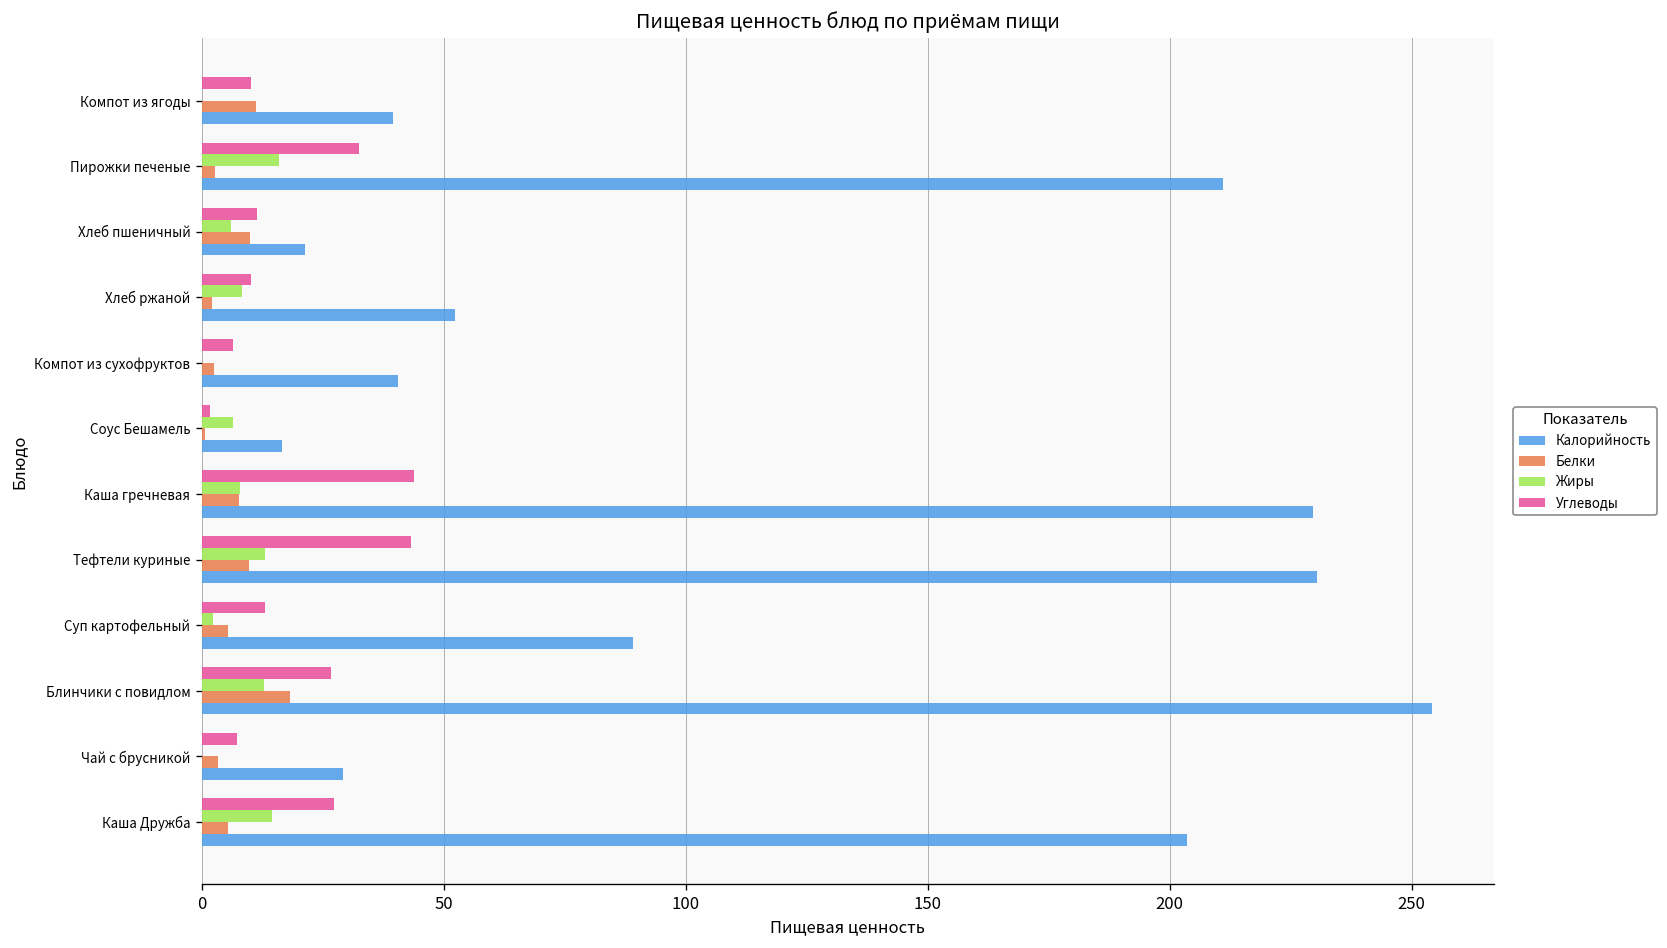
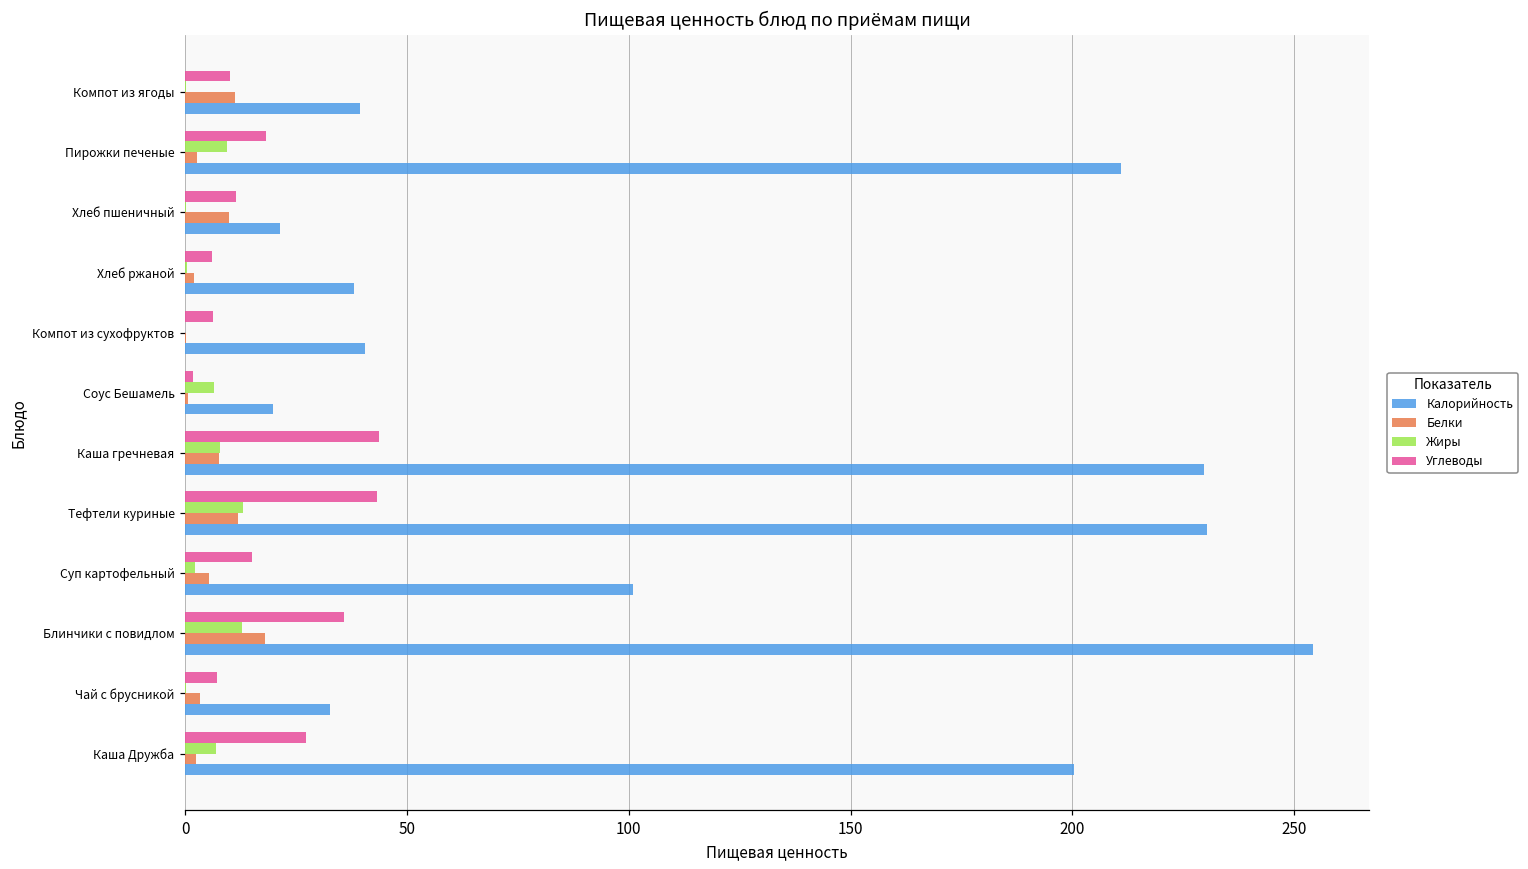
  {
    "Калорийность": {
      "Компот из ягоды": 39,
      "Пирожки печеные": 211,
      "Хлеб пшеничный": 21,
-     "Хлеб ржаной": 52,
+     "Хлеб ржаной": 38,
      "Компот из сухофруктов": 40,
-     "Соус Бешамель": 16,
+     "Соус Бешамель": 20,
      "Каша гречневая": 230,
      "Тефтели куриные": 230,
-     "Суп картофельный": 89,
+     "Суп картофельный": 101,
      "Блинчики с повидлом": 254,
-     "Чай с брусникой": 29,
-     "Каша Дружба": 204
+     "Чай с брусникой": 33,
+     "Каша Дружба": 201
    },
    "Белки": {
      "Компот из ягоды": 11,
      "Пирожки печеные": 3,
      "Хлеб пшеничный": 10,
      "Хлеб ржаной": 2,
-     "Компот из сухофруктов": 2,
+     "Компот из сухофруктов": 0,
      "Соус Бешамель": 1,
      "Каша гречневая": 8,
-     "Тефтели куриные": 10,
+     "Тефтели куриные": 12,
      "Суп картофельный": 5,
      "Блинчики с повидлом": 18,
      "Чай с брусникой": 3,
-     "Каша Дружба": 5
+     "Каша Дружба": 3
    },
    "Жиры": {
-     "Пирожки печеные": 16,
-     "Хлеб пшеничный": 6,
-     "Хлеб ржаной": 8,
+     "Пирожки печеные": 10,
+     "Хлеб пшеничный": 0,
+     "Хлеб ржаной": 0,
      "Компот из сухофруктов": 0,
      "Соус Бешамель": 6,
      "Каша гречневая": 8,
      "Тефтели куриные": 13,
      "Суп картофельный": 2,
      "Блинчики с повидлом": 13,
-     "Каша Дружба": 14
+     "Каша Дружба": 7
    },
    "Углеводы": {
      "Компот из ягоды": 10,
-     "Пирожки печеные": 32,
+     "Пирожки печеные": 18,
      "Хлеб пшеничный": 11,
-     "Хлеб ржаной": 10,
+     "Хлеб ржаной": 6,
      "Компот из сухофруктов": 6,
      "Соус Бешамель": 2,
      "Каша гречневая": 44,
      "Тефтели куриные": 43,
-     "Суп картофельный": 13,
-     "Блинчики с повидлом": 27,
+     "Суп картофельный": 15,
+     "Блинчики с повидлом": 36,
      "Чай с брусникой": 7,
      "Каша Дружба": 27
    }
  }
